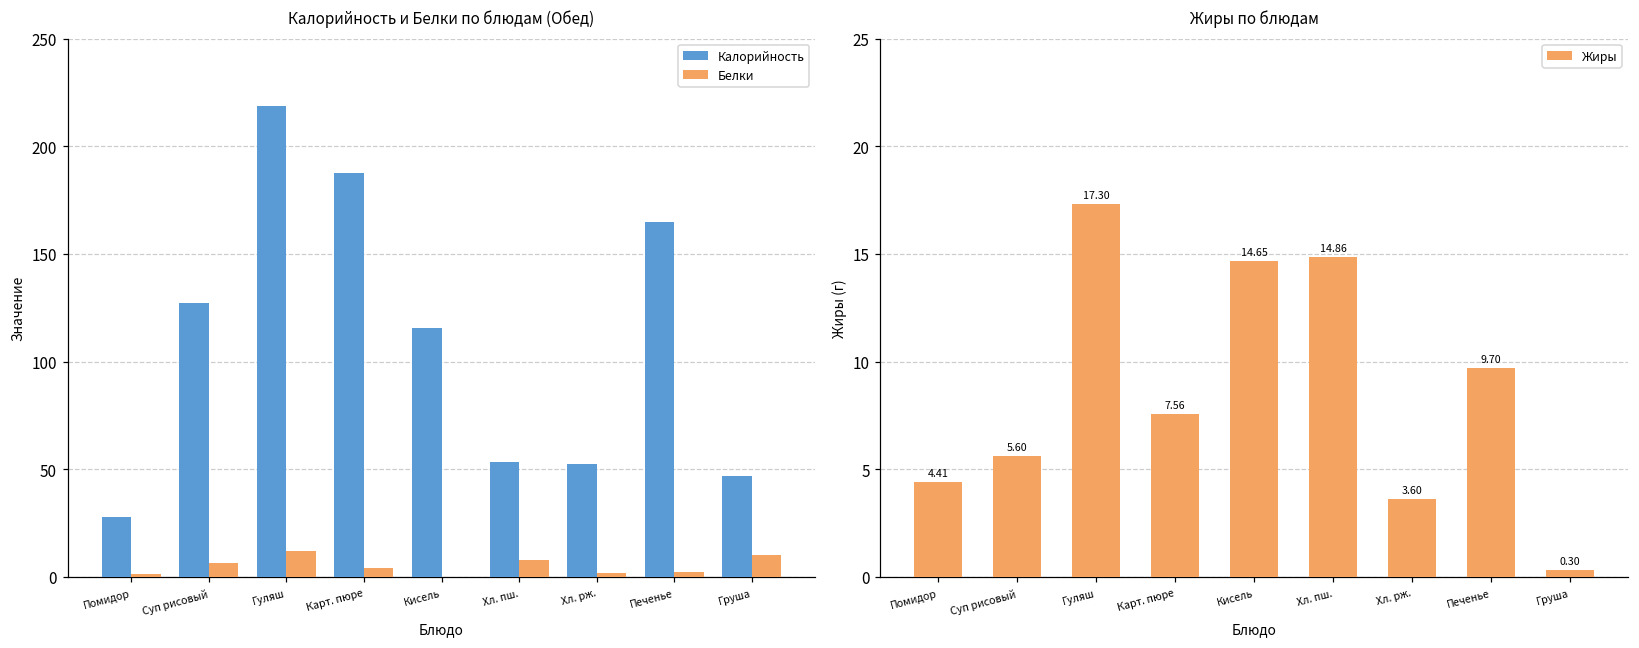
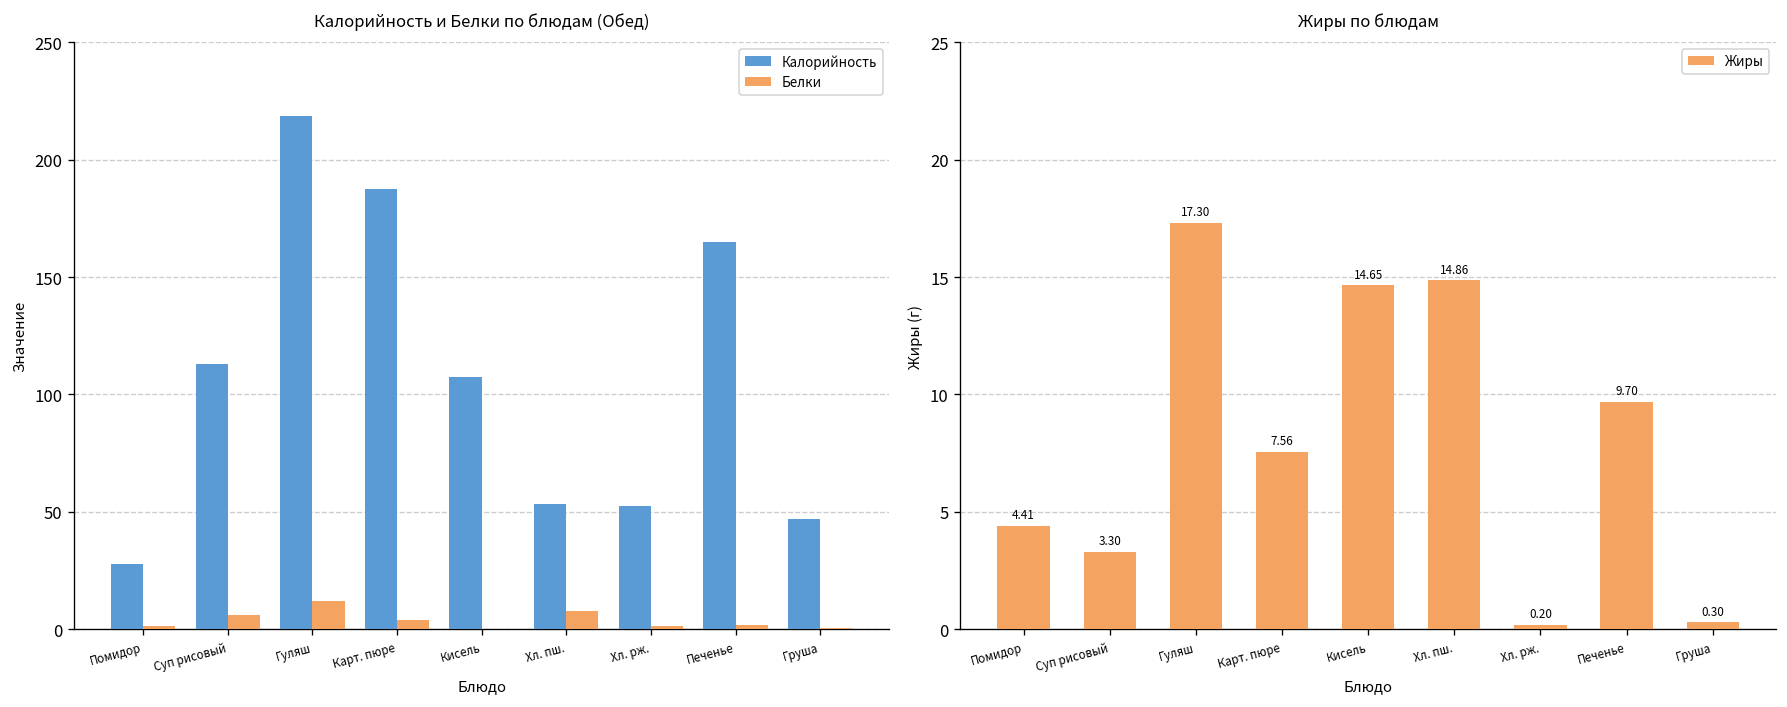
  {
    "Калорийность и Белки по блюдам (Обед)": {
      "Калорийность": {
        "Помидор": 28,
-       "Суп рисовый": 127,
+       "Суп рисовый": 113,
        "Гуляш": 219,
        "Карт. пюре": 188,
-       "Кисель": 116,
+       "Кисель": 108,
        "Хл. пш.": 53,
        "Хл. рж.": 53,
        "Печенье": 165,
        "Груша": 47
      },
      "Белки": {
        "Суп рисовый": 6,
        "Гуляш": 12,
        "Карт. пюре": 4,
        "Хл. пш.": 8,
        "Хл. рж.": 2,
        "Печенье": 2,
-       "Груша": 10
+       "Груша": 0
      }
    },
    "Жиры по блюдам": {
      "Помидор": 4.41,
-     "Суп рисовый": 5.60,
+     "Суп рисовый": 3.30,
      "Гуляш": 17.30,
      "Карт. пюре": 7.56,
      "Кисель": 14.65,
      "Хл. пш.": 14.86,
-     "Хл. рж.": 3.60,
+     "Хл. рж.": 0.20,
      "Печенье": 9.70,
      "Груша": 0.30
    }
  }
